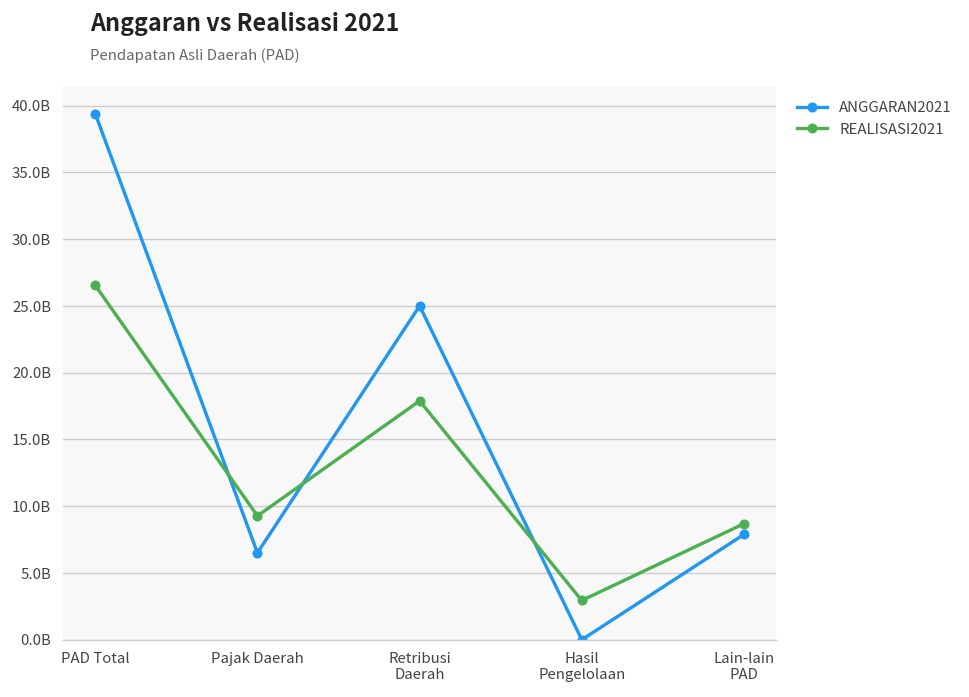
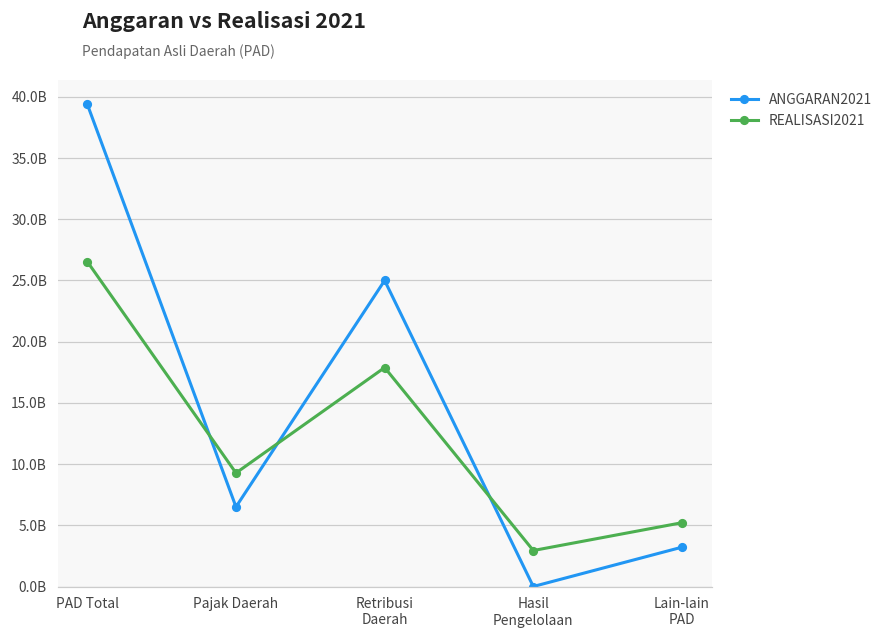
  {
    "ANGGARAN2021": {
      "PAD Total": 39400000000,
      "Pajak Daerah": 6500000000,
      "Retribusi Daerah": 25000000000,
      "Hasil Pengelolaan": 0,
-     "Lain-lain PAD": 7900000000
+     "Lain-lain PAD": 3200000000
    },
    "REALISASI2021": {
      "PAD Total": 26500000000,
      "Pajak Daerah": 9300000000,
      "Retribusi Daerah": 17900000000,
      "Hasil Pengelolaan": 2900000000,
-     "Lain-lain PAD": 8700000000
+     "Lain-lain PAD": 5200000000
    }
  }
